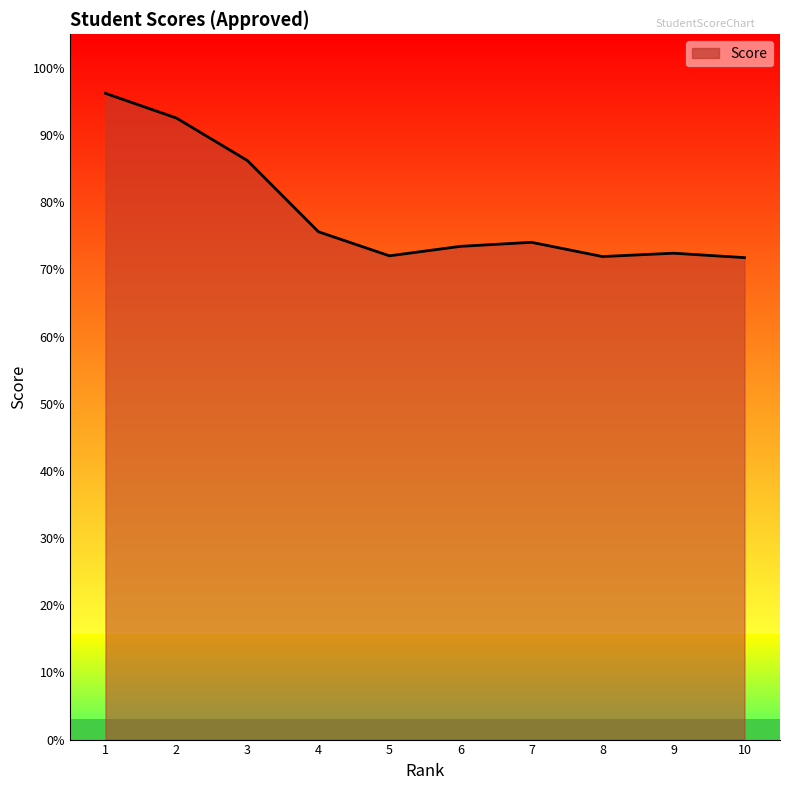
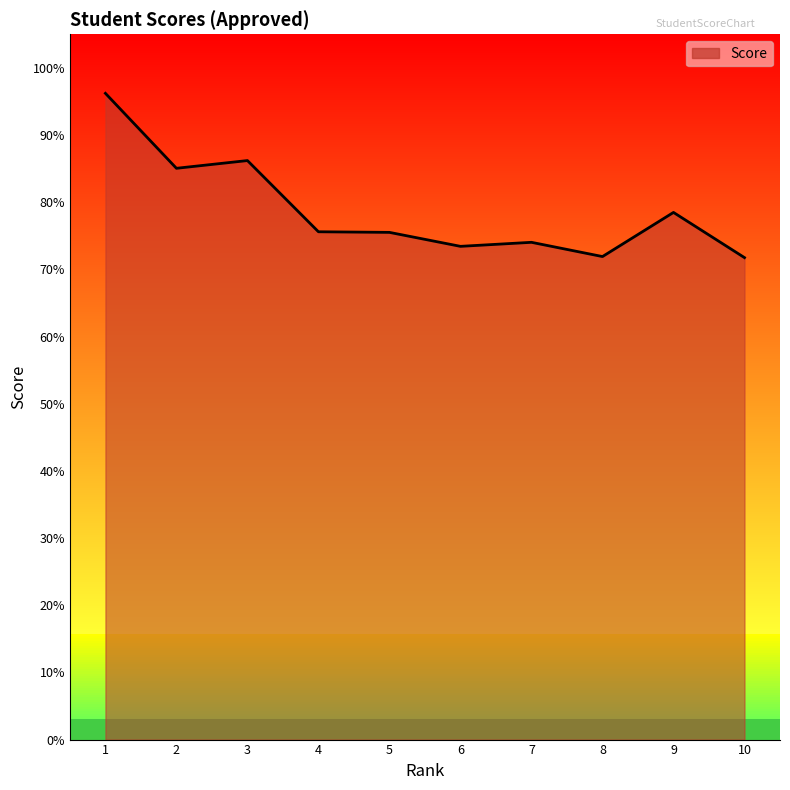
  {
    "1": "96%",
-   "2": "93%",
+   "2": "85%",
    "3": "86%",
    "4": "76%",
-   "5": "72%",
+   "5": "76%",
    "6": "73%",
    "7": "74%",
    "8": "72%",
-   "9": "72%",
+   "9": "78%",
    "10": "72%"
  }
